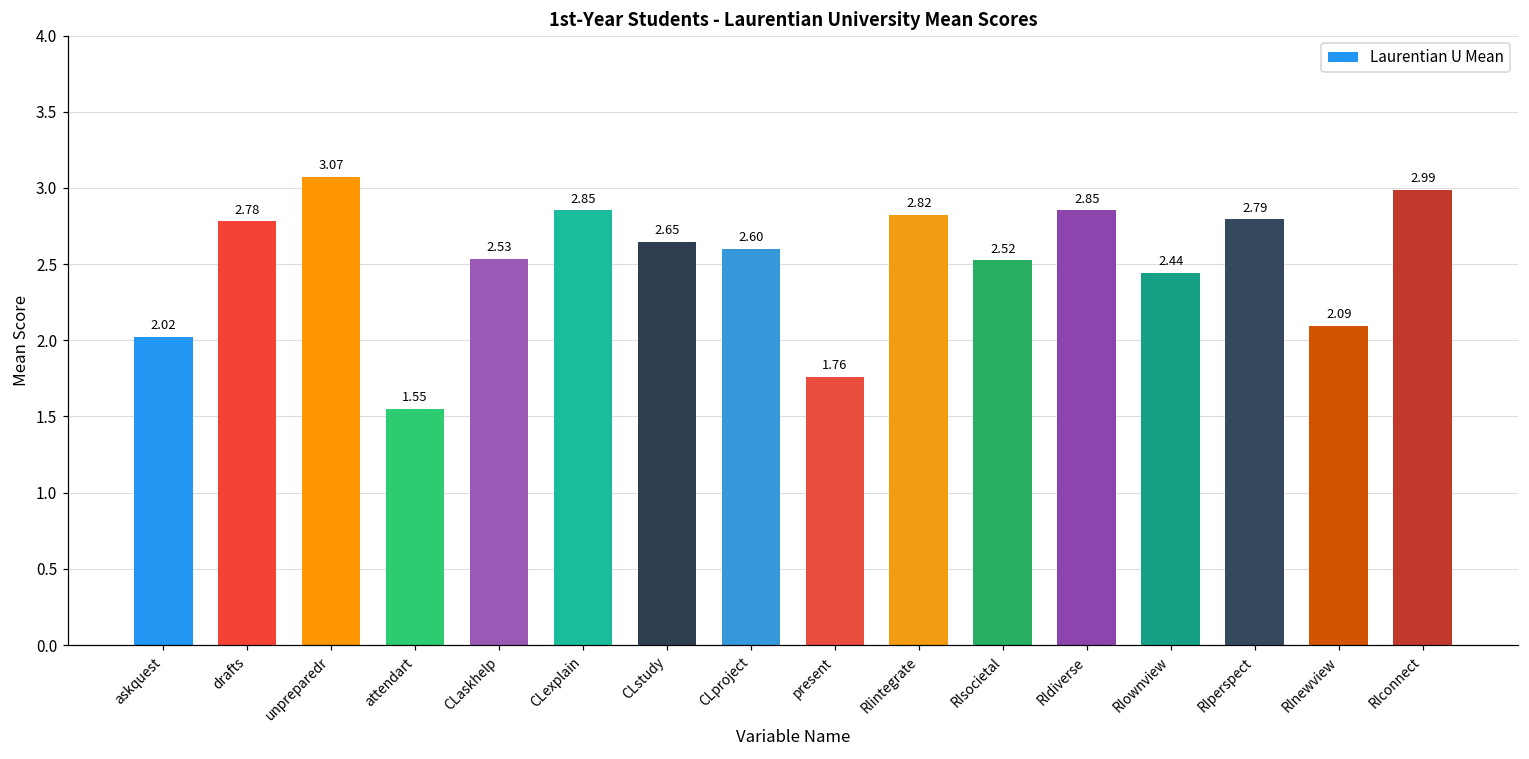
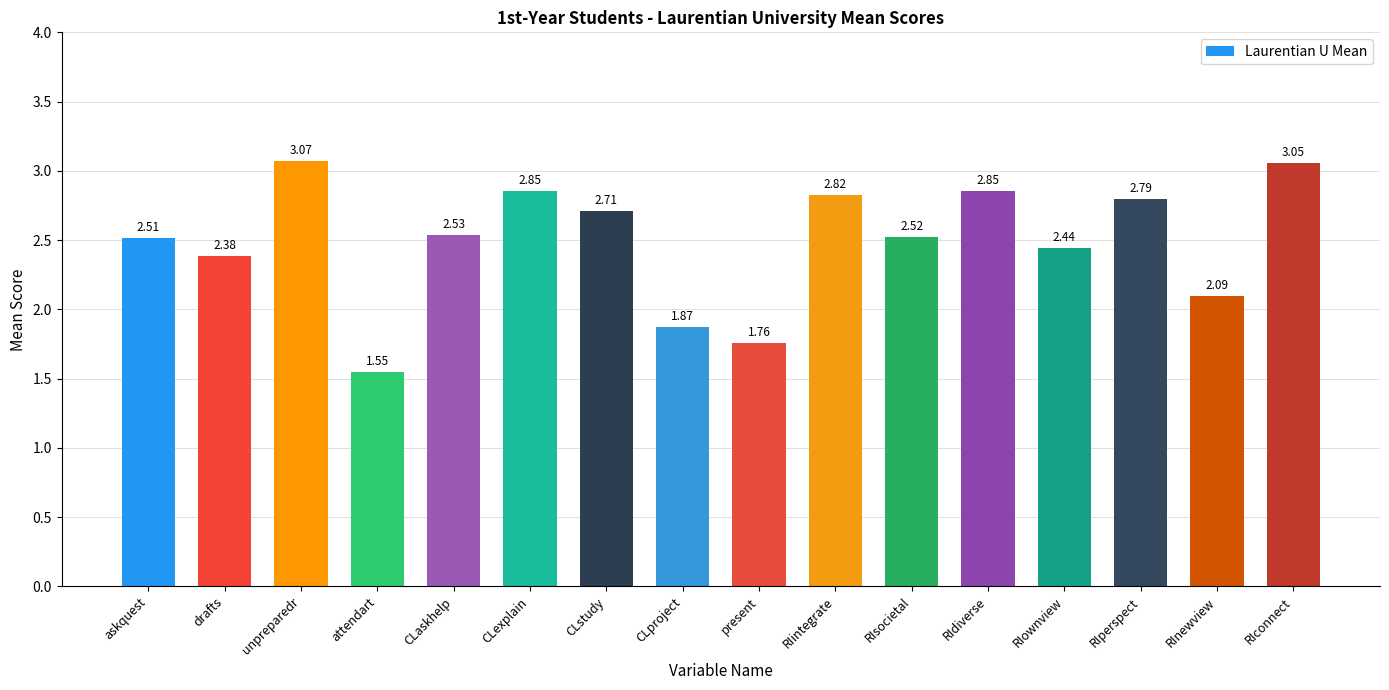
  {
-   "askquest": 2.02,
-   "drafts": 2.78,
+   "askquest": 2.51,
+   "drafts": 2.38,
    "unpreparedr": 3.07,
    "attendart": 1.55,
    "CLaskhelp": 2.53,
    "CLexplain": 2.85,
-   "CLstudy": 2.65,
-   "CLproject": 2.60,
+   "CLstudy": 2.71,
+   "CLproject": 1.87,
    "present": 1.76,
    "RIintegrate": 2.82,
    "RIsocietal": 2.52,
    "RIdiverse": 2.85,
    "RIownview": 2.44,
    "RIperspect": 2.79,
    "RInewview": 2.09,
-   "RIconnect": 2.99
+   "RIconnect": 3.05
  }
